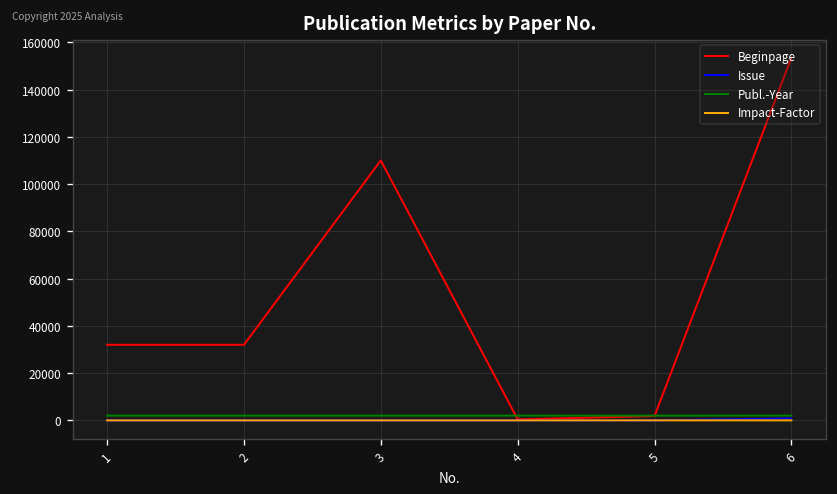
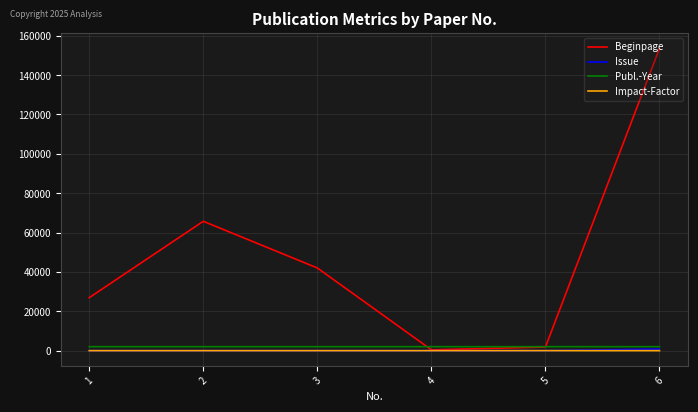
  {
    "Beginpage": {
-     "1": 32000,
-     "2": 32000,
-     "3": 110000
+     "1": 27000,
+     "2": 66000,
+     "3": 42000
    },
    "Publ.-Year": {
      "1": 2000,
      "2": 2000,
      "3": 2000,
      "4": 2000
    }
  }
